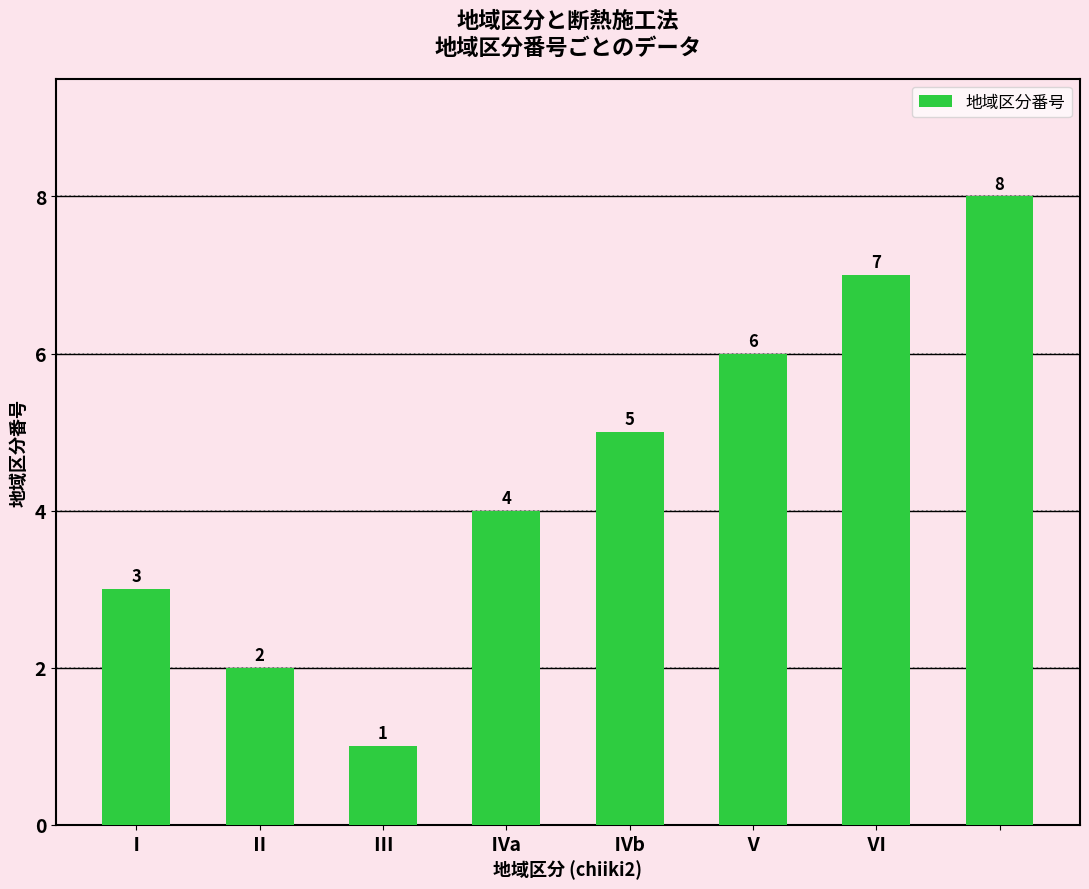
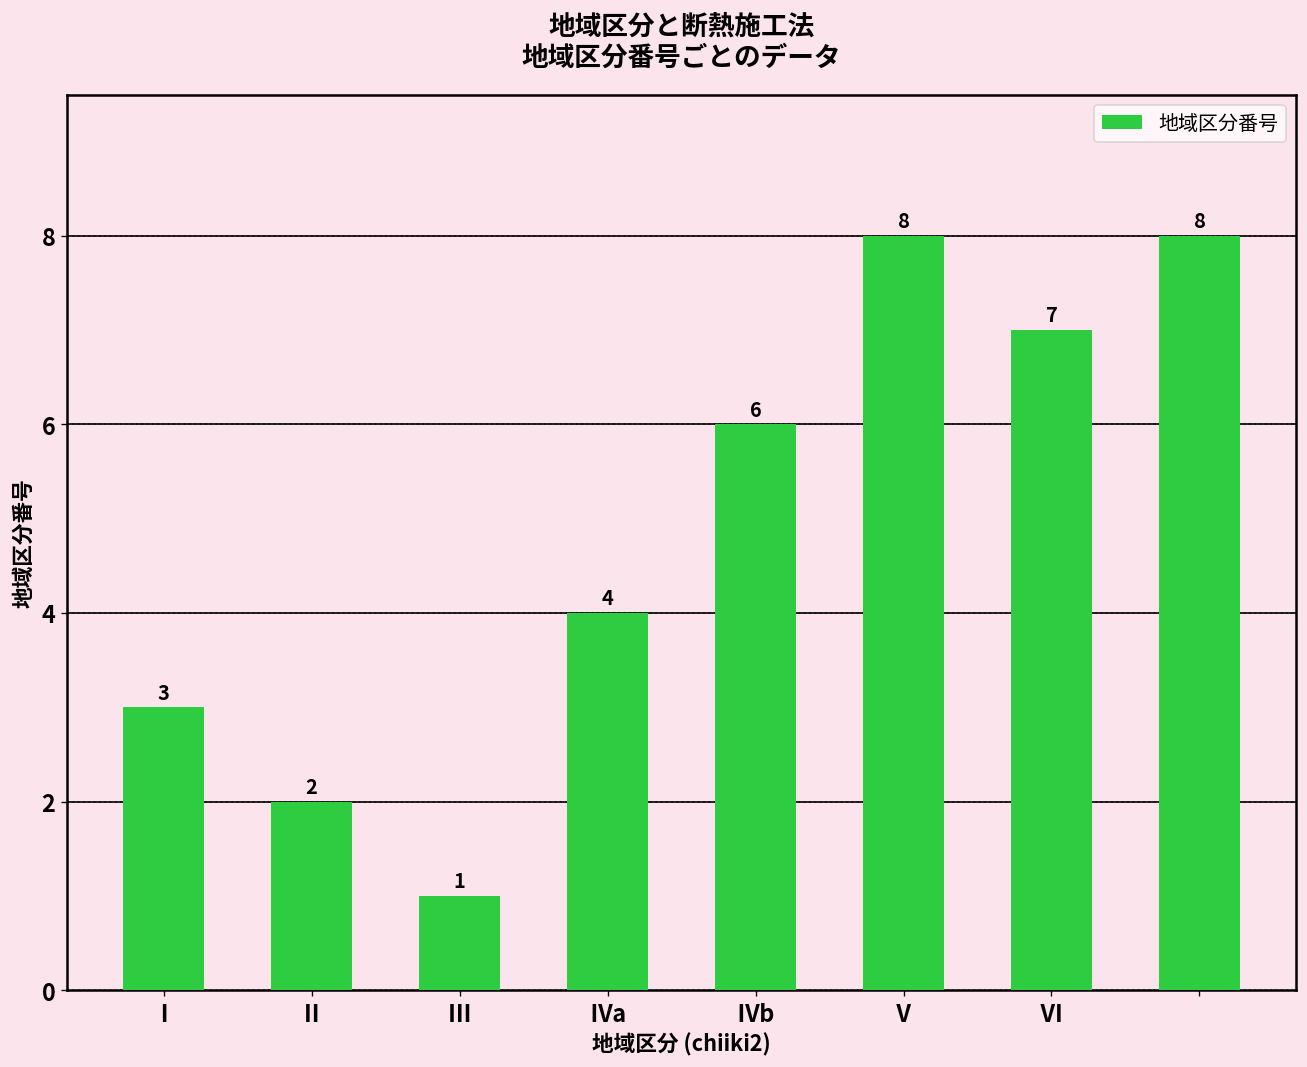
  {
    "Ⅰ": 3,
    "Ⅱ": 2,
    "Ⅲ": 1,
    "Ⅳa": 4,
-   "Ⅳb": 5,
-   "Ⅴ": 6,
+   "Ⅳb": 6,
+   "Ⅴ": 8,
    "Ⅵ": 7
  }
